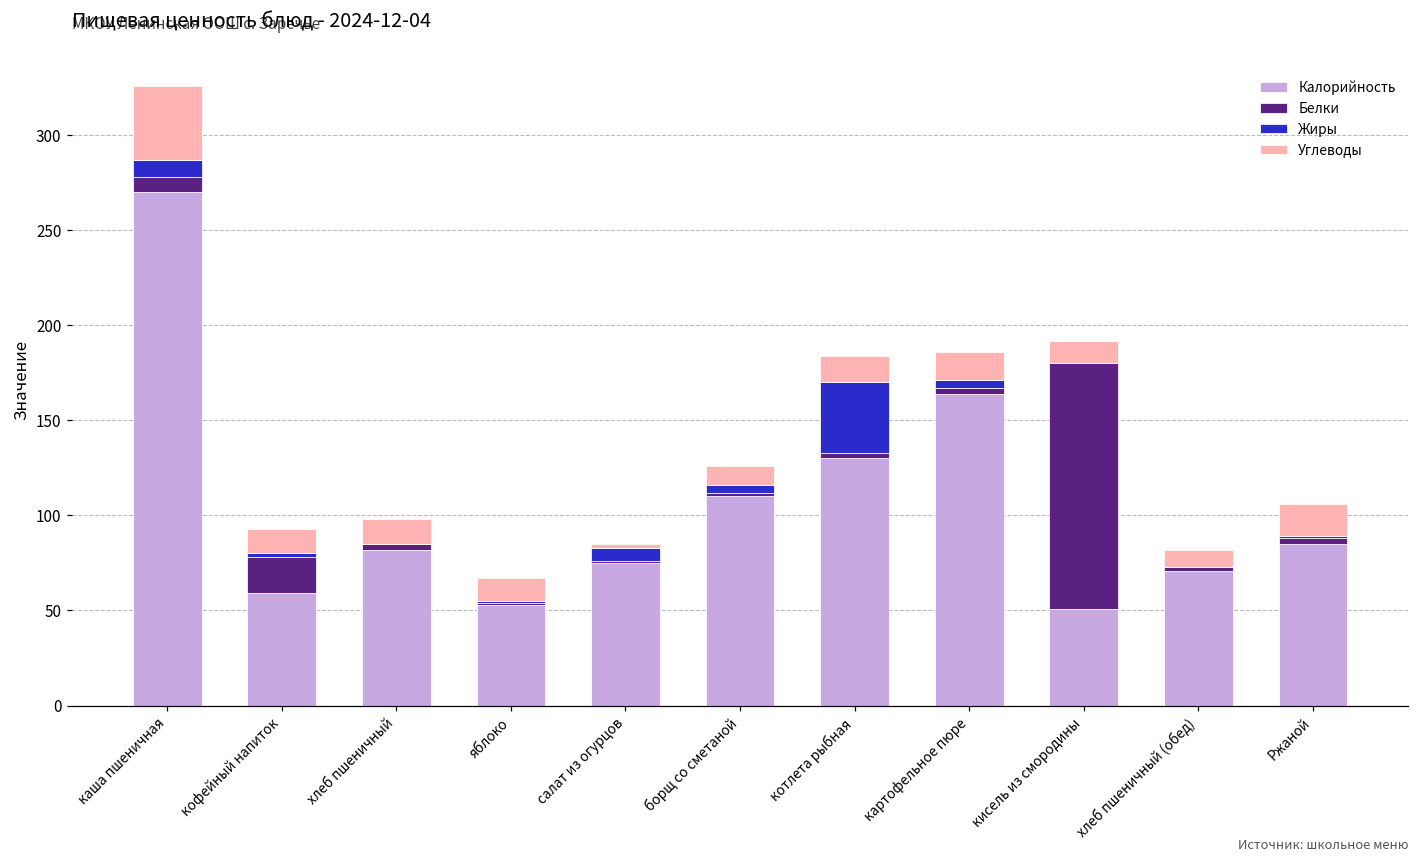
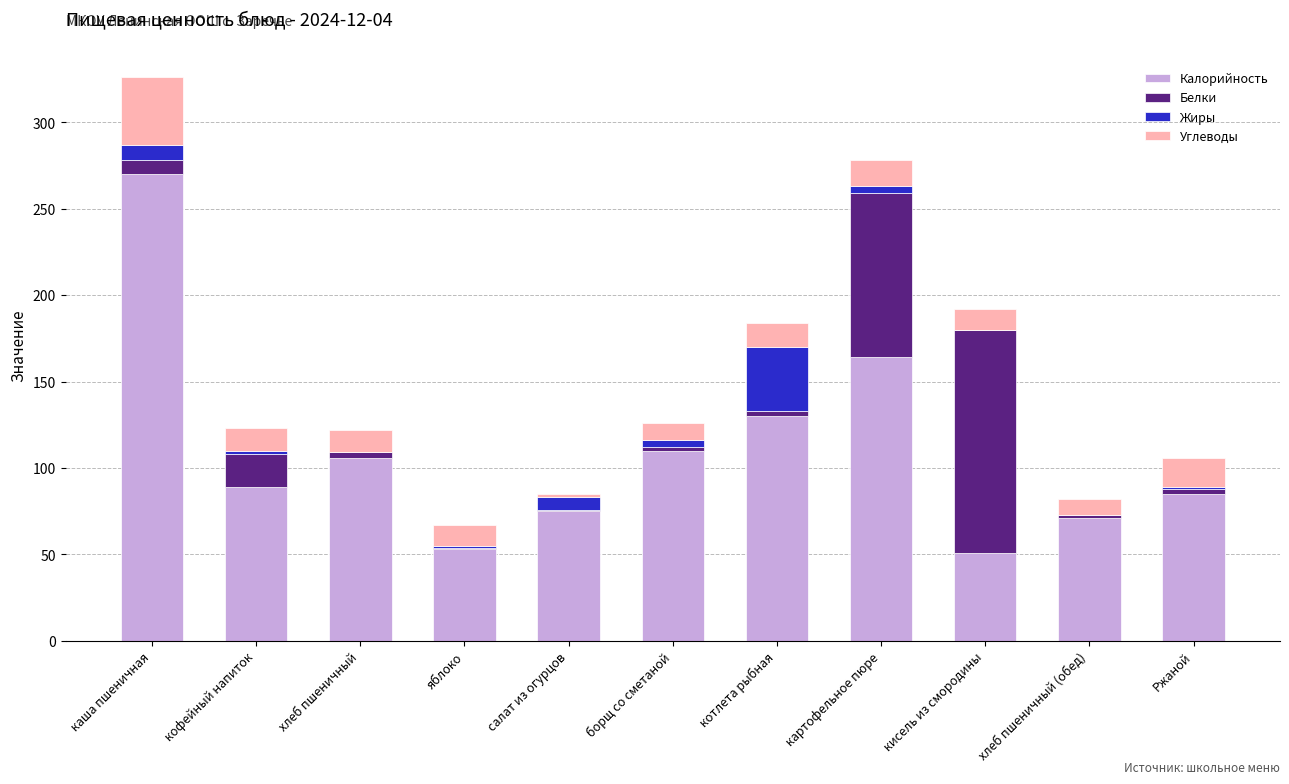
  {
    "Калорийность": {
      "каша пшеничная": 270,
-     "кофейный напиток": 59,
-     "хлеб пшеничный": 82,
+     "кофейный напиток": 89,
+     "хлеб пшеничный": 106,
      "яблоко": 53,
      "салат из огурцов": 75,
      "борщ со сметаной": 110,
      "котлета рыбная": 130,
      "картофельное пюре": 164,
      "кисель из смородины": 51,
      "хлеб пшеничный (обед)": 71,
      "Ржаной": 85
    },
    "Белки": {
      "каша пшеничная": 8,
      "кофейный напиток": 19,
      "хлеб пшеничный": 3,
      "борщ со сметаной": 2,
      "котлета рыбная": 3,
-     "картофельное пюре": 3,
+     "картофельное пюре": 95,
      "кисель из смородины": 129,
      "хлеб пшеничный (обед)": 2,
      "Ржаной": 3
    },
    "Жиры": {
      "каша пшеничная": 9,
      "кофейный напиток": 2,
      "хлеб пшеничный": 0,
      "салат из огурцов": 7,
      "борщ со сметаной": 4,
      "котлета рыбная": 37,
      "картофельное пюре": 4,
      "кисель из смородины": 0,
      "хлеб пшеничный (обед)": 0
    },
    "Углеводы": {
      "каша пшеничная": 39,
      "кофейный напиток": 13,
      "хлеб пшеничный": 13,
      "яблоко": 12,
      "салат из огурцов": 2,
      "борщ со сметаной": 10,
      "котлета рыбная": 14,
      "картофельное пюре": 15,
      "кисель из смородины": 12,
      "хлеб пшеничный (обед)": 9,
      "Ржаной": 17
    }
  }
